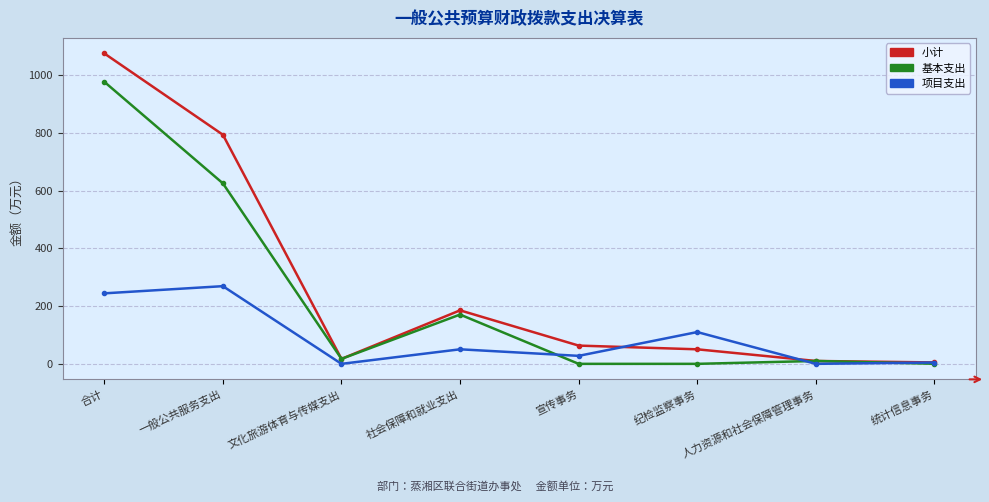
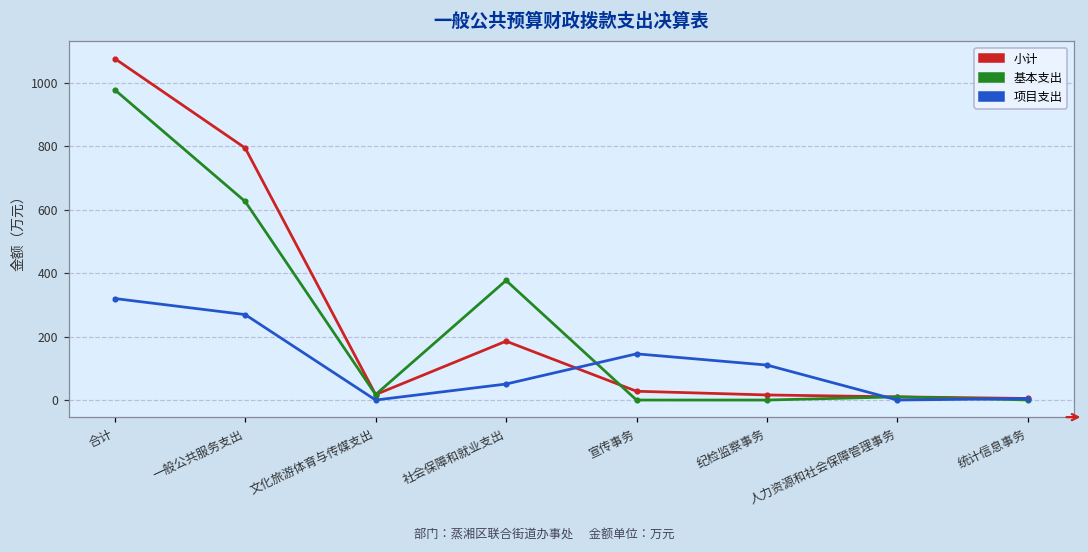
  {
    "小计": {
      "合计": 1080,
      "一般公共服务支出": 790,
      "社会保障和就业支出": 190,
-     "宣传事务": 60,
-     "纪检监察事务": 50
+     "宣传事务": 30,
+     "纪检监察事务": 20
    },
    "基本支出": {
      "合计": 980,
      "一般公共服务支出": 630,
-     "社会保障和就业支出": 170,
+     "社会保障和就业支出": 380,
      "宣传事务": 0,
      "纪检监察事务": 0
    },
    "项目支出": {
-     "合计": 240,
+     "合计": 320,
      "一般公共服务支出": 270,
      "文化旅游体育与传媒支出": 0,
      "社会保障和就业支出": 50,
-     "宣传事务": 30,
+     "宣传事务": 150,
      "纪检监察事务": 110,
      "人力资源和社会保障管理事务": 0
    }
  }
